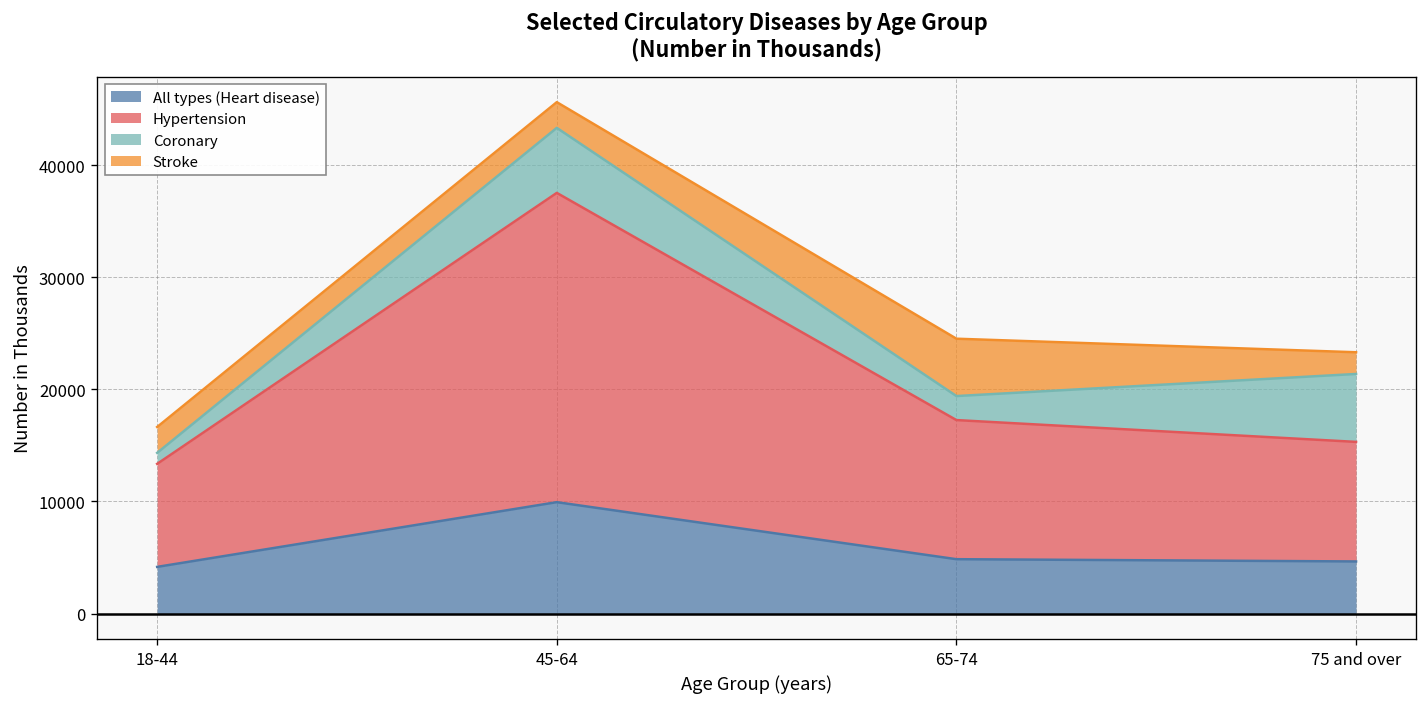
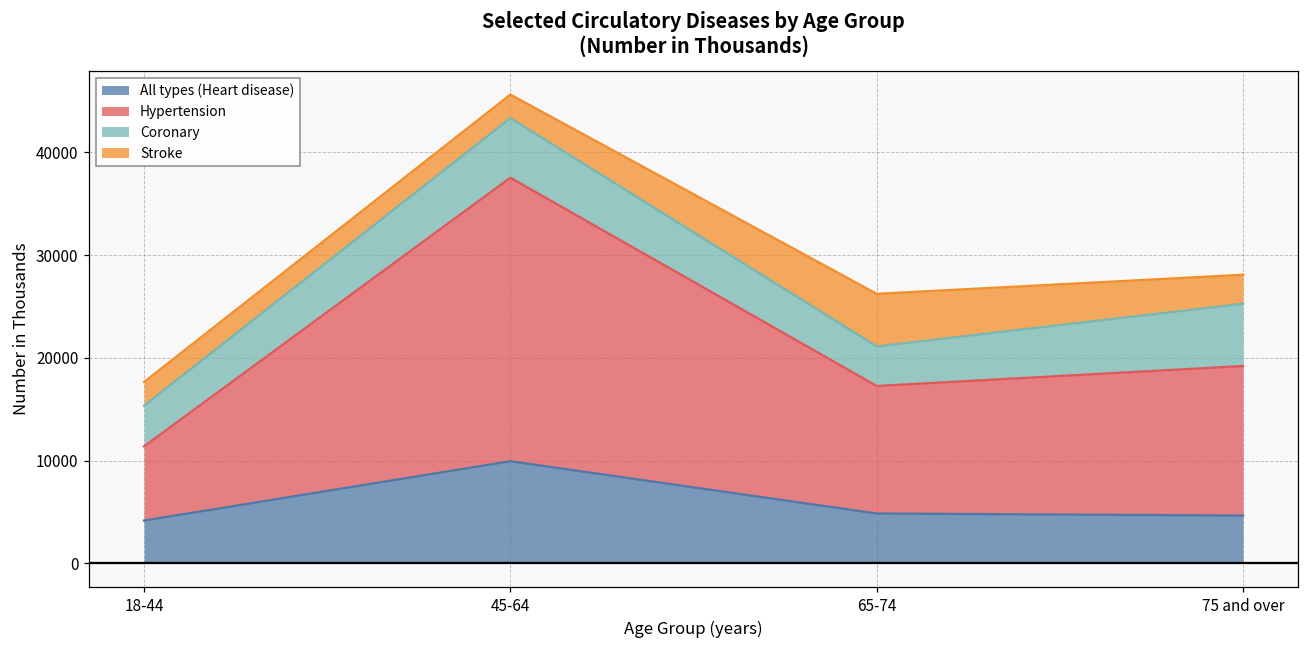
  {
    "All types (Heart disease)": {
      "18-44": 4000,
      "45-64": 10000,
      "65-74": 5000,
      "75 and over": 5000
    },
    "Hypertension": {
-     "18-44": 9000,
+     "18-44": 7000,
      "45-64": 28000,
      "65-74": 12000,
-     "75 and over": 11000
+     "75 and over": 15000
    },
    "Coronary": {
-     "18-44": 1000,
+     "18-44": 4000,
      "45-64": 6000,
-     "65-74": 2000,
+     "65-74": 4000,
      "75 and over": 6000
    },
    "Stroke": {
      "18-44": 2000,
      "45-64": 2000,
      "65-74": 5000,
-     "75 and over": 2000
+     "75 and over": 3000
    }
  }
